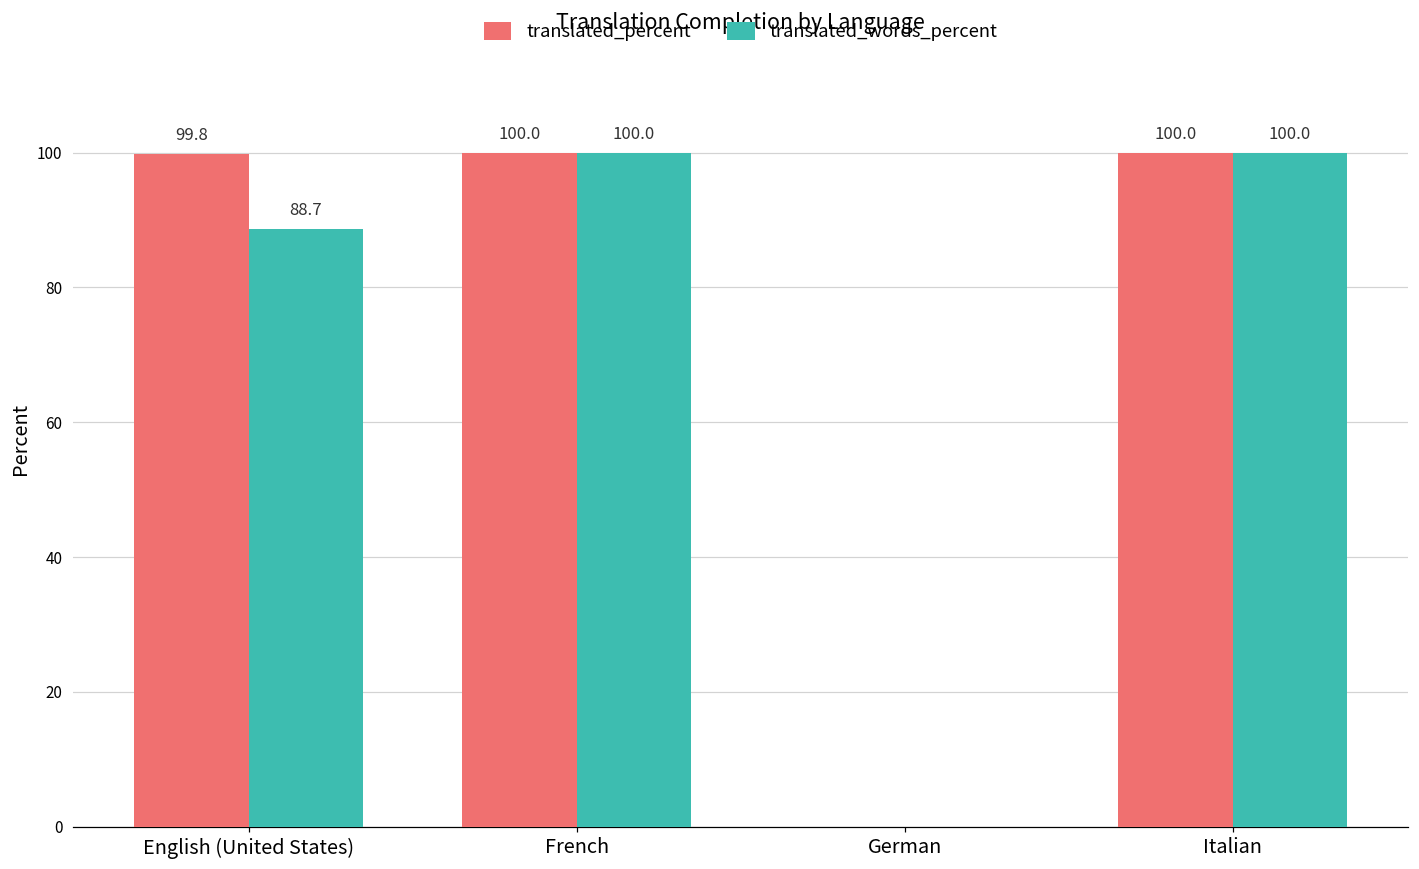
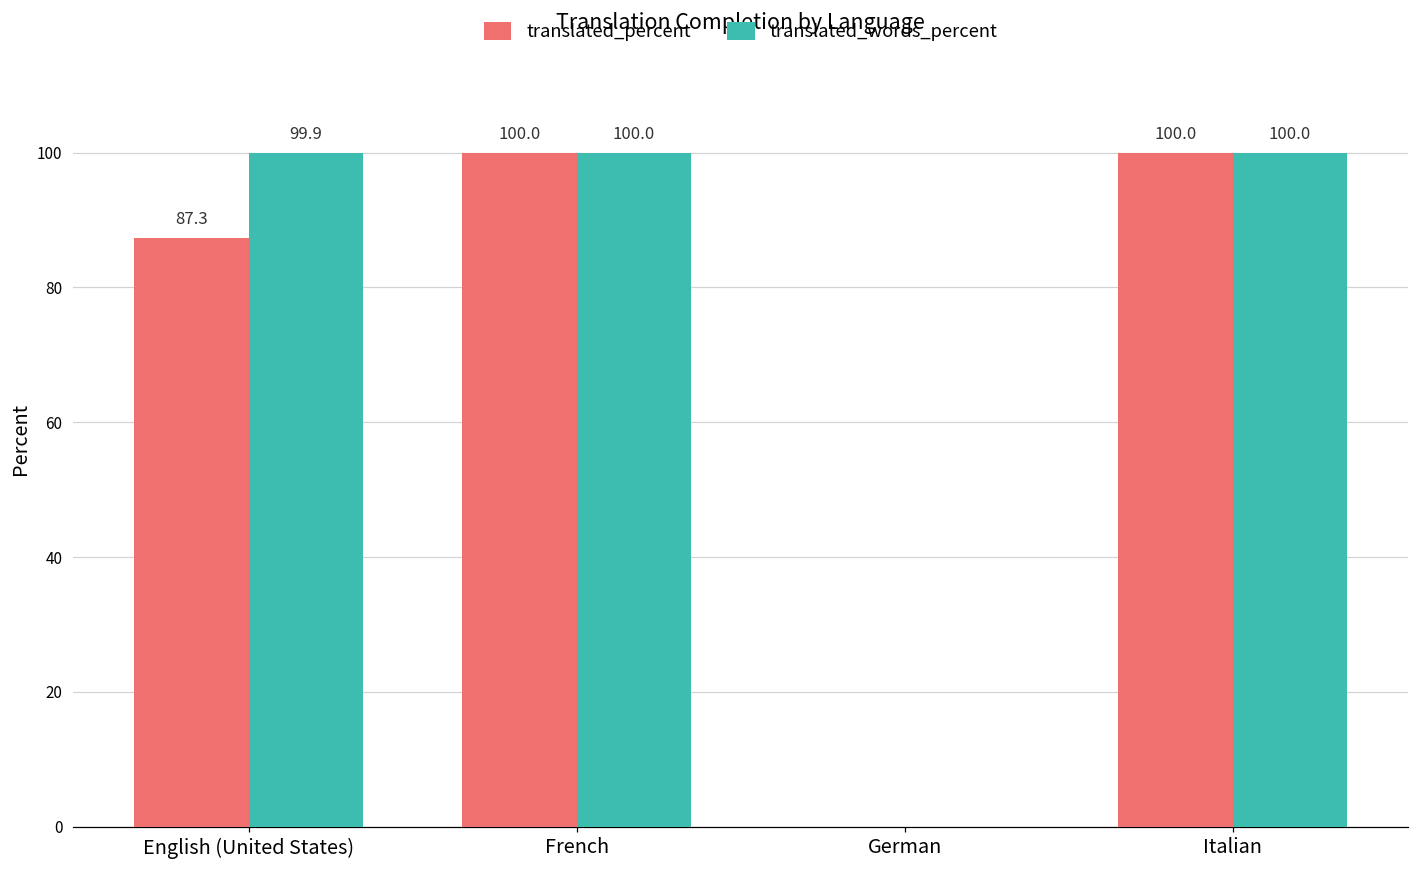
  {
    "translated_percent": {
-     "English (United States)": 99.8,
+     "English (United States)": 87.3,
      "French": 100.0,
      "Italian": 100.0
    },
    "translated_words_percent": {
-     "English (United States)": 88.7,
+     "English (United States)": 99.9,
      "French": 100.0,
      "Italian": 100.0
    }
  }
